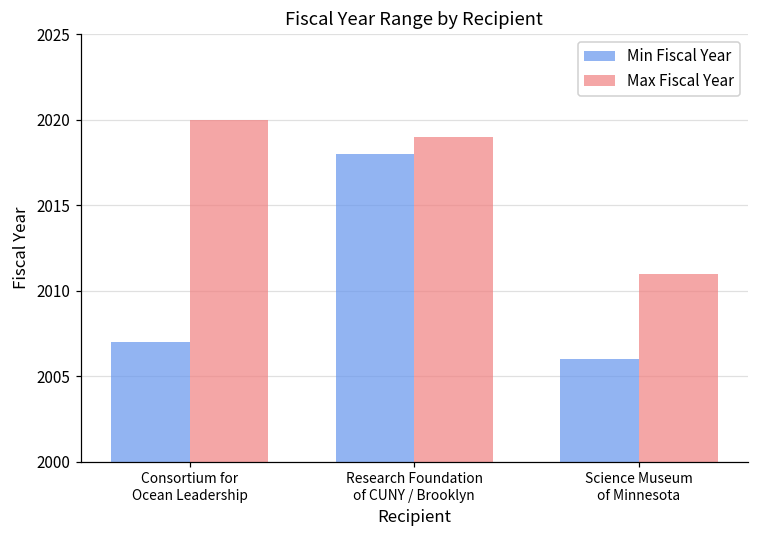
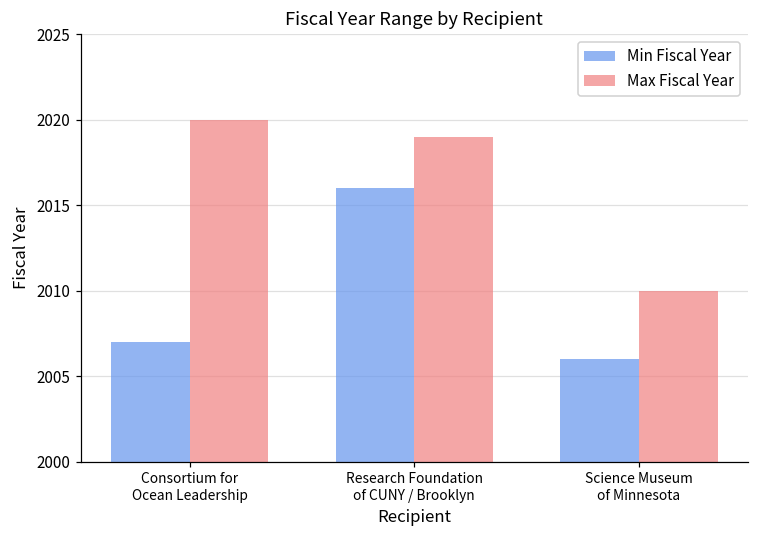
  {
    "Min Fiscal Year": {
      "Consortium for Ocean Leadership": 2007,
-     "Research Foundation of CUNY / Brooklyn": 2018,
+     "Research Foundation of CUNY / Brooklyn": 2016,
      "Science Museum of Minnesota": 2006
    },
    "Max Fiscal Year": {
      "Consortium for Ocean Leadership": 2020,
      "Research Foundation of CUNY / Brooklyn": 2019,
-     "Science Museum of Minnesota": 2011
+     "Science Museum of Minnesota": 2010
    }
  }
